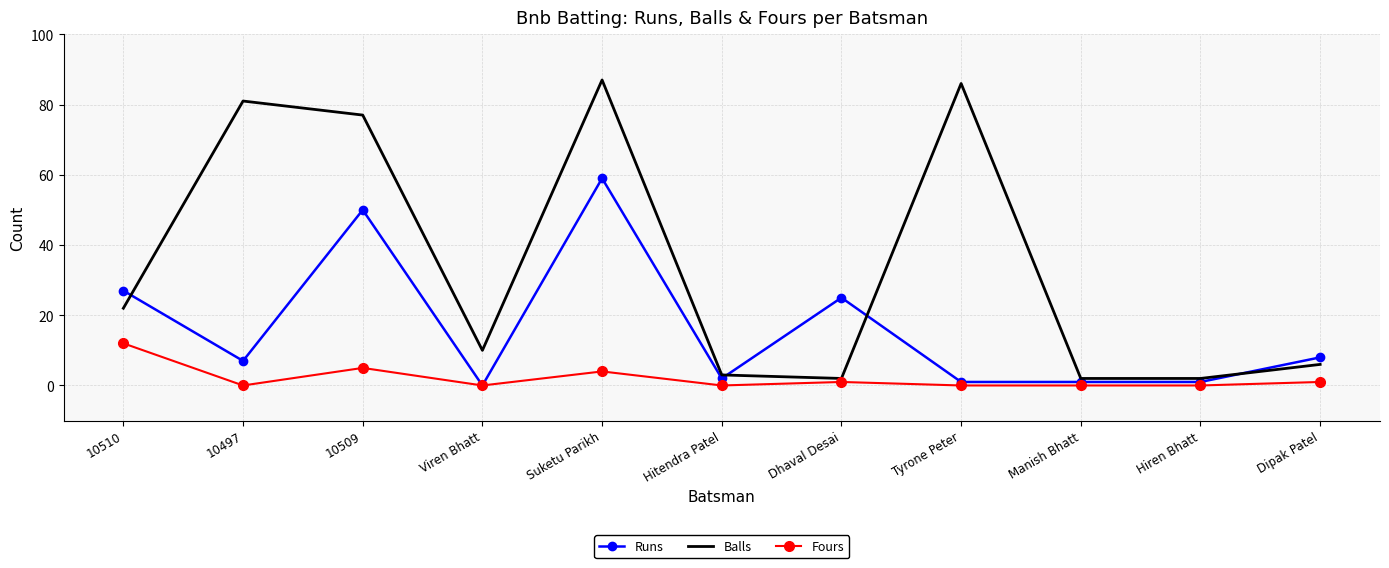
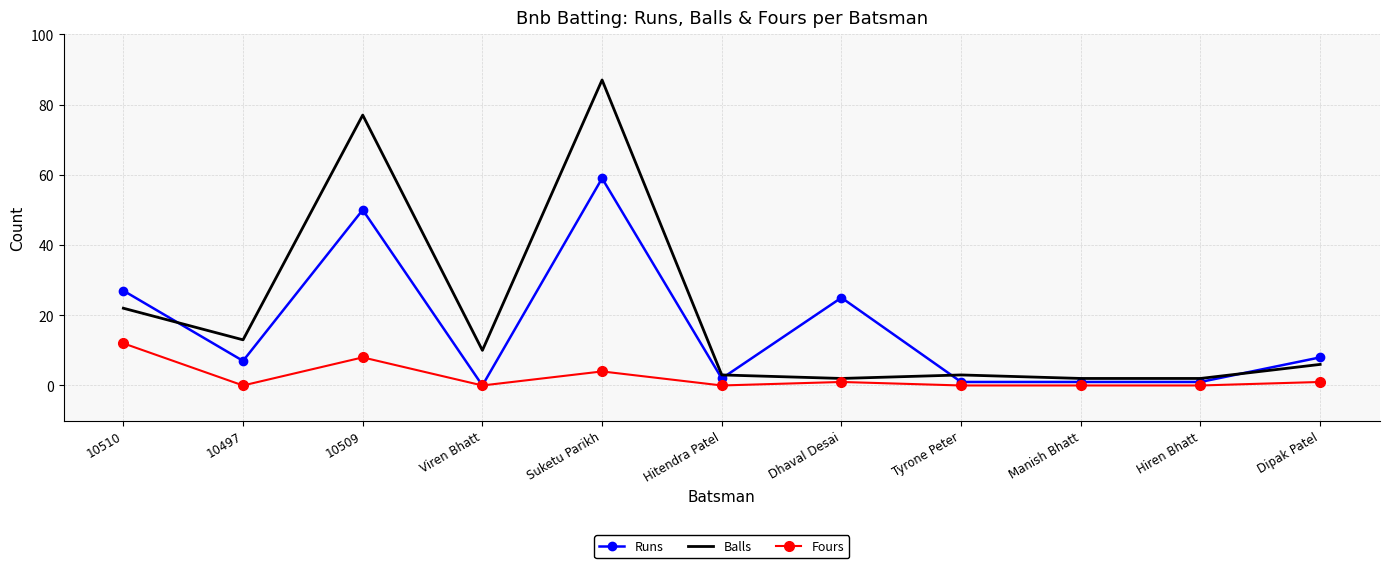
  {
    "Runs": {
      "10510": 27,
      "10497": 7,
      "10509": 50,
      "Suketu Parikh": 59,
      "Hitendra Patel": 2,
      "Dhaval Desai": 25,
      "Tyrone Peter": 1,
      "Manish Bhatt": 1,
      "Hiren Bhatt": 1,
      "Dipak Patel": 8
    },
    "Balls": {
      "10510": 22,
-     "10497": 81,
+     "10497": 13,
      "10509": 77,
      "Viren Bhatt": 10,
      "Suketu Parikh": 87,
      "Hitendra Patel": 3,
      "Dhaval Desai": 2,
-     "Tyrone Peter": 86,
+     "Tyrone Peter": 3,
      "Manish Bhatt": 2,
      "Hiren Bhatt": 2,
      "Dipak Patel": 6
    },
    "Fours": {
      "10510": 12,
      "10497": 0,
-     "10509": 5,
+     "10509": 8,
      "Suketu Parikh": 4,
      "Hitendra Patel": 0,
      "Dhaval Desai": 1,
      "Tyrone Peter": 0,
      "Manish Bhatt": 0,
      "Hiren Bhatt": 0,
      "Dipak Patel": 1
    }
  }
